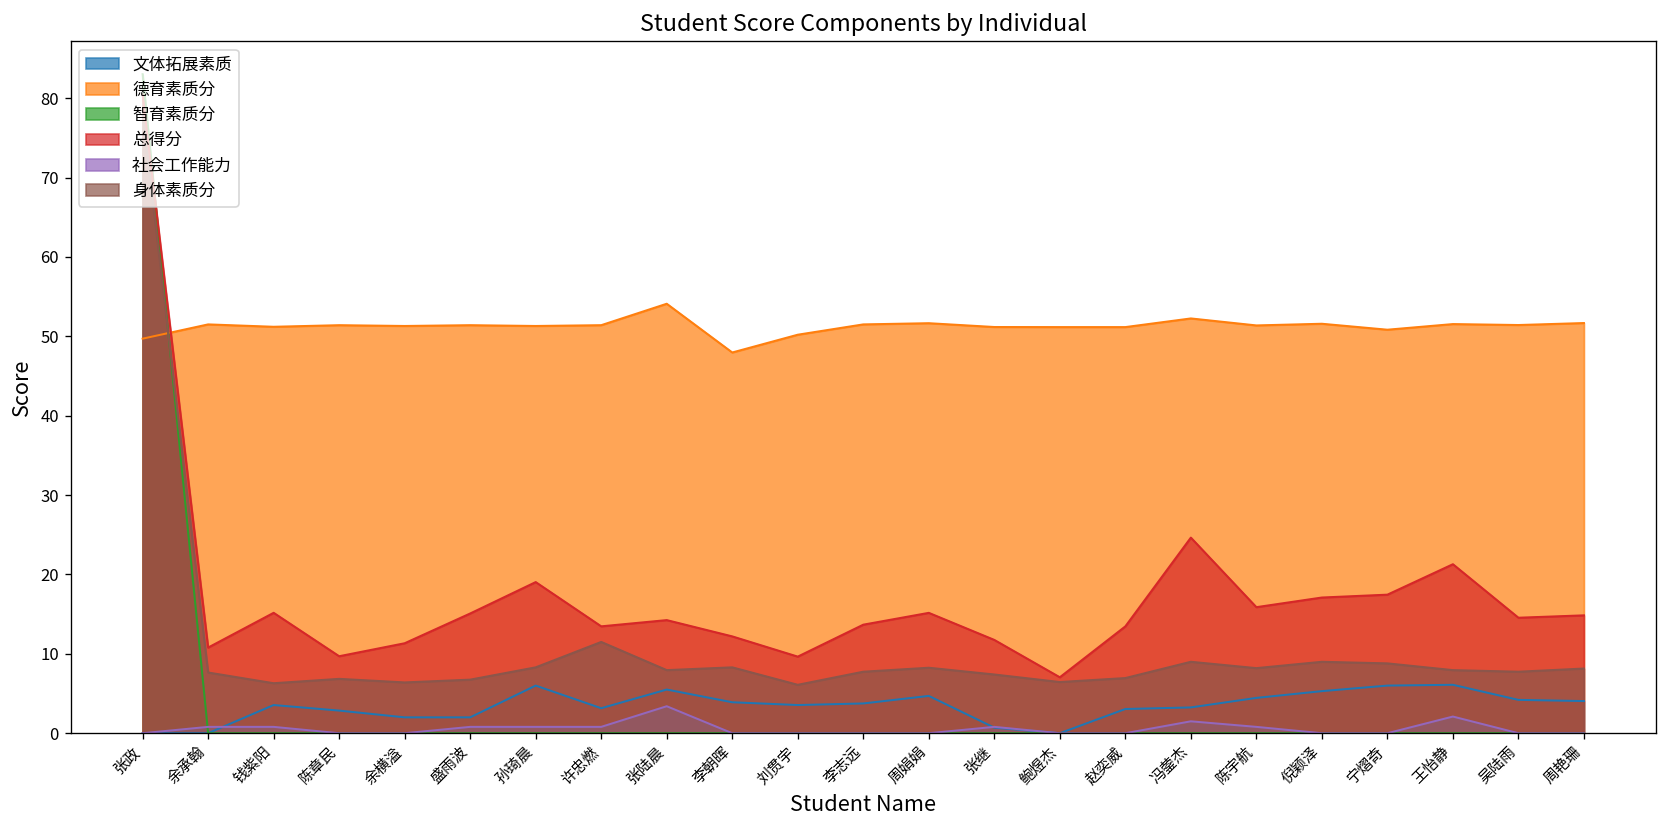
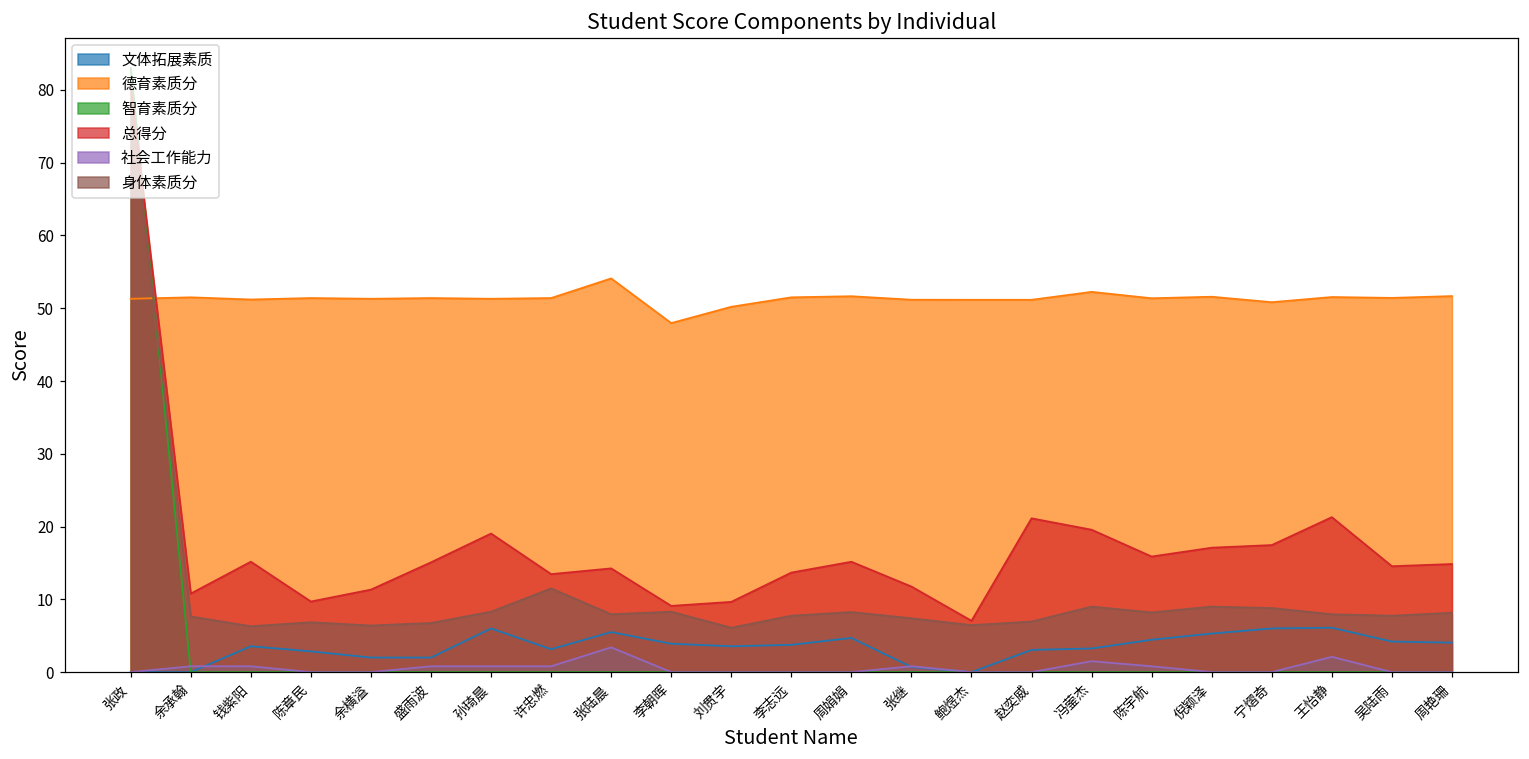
  {
    "文体拓展素质": {
      "钱紫阳": 4,
      "陈章民": 3,
      "余横溢": 2,
      "盛雨波": 2,
      "孙琦晨": 6,
      "许忠燃": 3,
      "张陆晨": 6,
      "李朝晖": 4,
      "刘贯宇": 4,
      "李志远": 4,
      "周娟娟": 5,
      "赵奕威": 3,
      "冯蓥杰": 3,
      "陈宇航": 4,
      "倪颖泽": 5,
      "宁熠奇": 6,
      "王怡静": 6,
      "吴陆雨": 4,
      "周艳珊": 4
    },
    "德育素质分": {
-     "张政": 50,
+     "张政": 51,
      "余承翰": 52,
      "钱紫阳": 51,
      "陈章民": 51,
      "余横溢": 51,
      "盛雨波": 51,
      "孙琦晨": 51,
      "许忠燃": 51,
      "张陆晨": 54,
      "李朝晖": 48,
      "刘贯宇": 50,
      "李志远": 52,
      "周娟娟": 52,
      "张继": 51,
      "鲍煜杰": 51,
      "赵奕威": 51,
      "冯蓥杰": 52,
      "陈宇航": 51,
      "倪颖泽": 52,
      "宁熠奇": 51,
      "王怡静": 52,
      "吴陆雨": 51,
      "周艳珊": 52
    },
    "智育素质分": {
      "钱紫阳": 0,
      "盛雨波": 0,
      "孙琦晨": 0,
      "许忠燃": 0,
      "张陆晨": 0,
      "张继": 0,
      "冯蓥杰": 0,
      "陈宇航": 0,
      "王怡静": 0
    },
    "总得分": {
      "余承翰": 11,
      "钱紫阳": 15,
      "陈章民": 10,
      "余横溢": 11,
      "盛雨波": 15,
      "孙琦晨": 19,
      "许忠燃": 13,
      "张陆晨": 14,
-     "李朝晖": 12,
+     "李朝晖": 9,
      "刘贯宇": 10,
      "李志远": 14,
      "周娟娟": 15,
      "张继": 12,
      "鲍煜杰": 7,
-     "赵奕威": 13,
-     "冯蓥杰": 25,
+     "赵奕威": 21,
+     "冯蓥杰": 20,
      "陈宇航": 16,
      "倪颖泽": 17,
      "宁熠奇": 17,
      "王怡静": 21,
      "吴陆雨": 15,
      "周艳珊": 15
    },
    "社会工作能力": {
      "余承翰": 1,
      "钱紫阳": 1,
      "盛雨波": 1,
      "孙琦晨": 1,
      "许忠燃": 1,
      "张陆晨": 3,
      "冯蓥杰": 2,
      "陈宇航": 1,
      "王怡静": 2
    },
    "身体素质分": {
      "余承翰": 8,
      "钱紫阳": 6,
      "陈章民": 7,
      "余横溢": 6,
      "盛雨波": 7,
      "孙琦晨": 8,
      "许忠燃": 12,
      "张陆晨": 8,
      "李朝晖": 8,
      "刘贯宇": 6,
      "李志远": 8,
      "周娟娟": 8,
      "张继": 7,
      "鲍煜杰": 6,
      "赵奕威": 7,
      "冯蓥杰": 9,
      "陈宇航": 8,
      "倪颖泽": 9,
      "宁熠奇": 9,
      "王怡静": 8,
      "吴陆雨": 8,
      "周艳珊": 8
    }
  }
